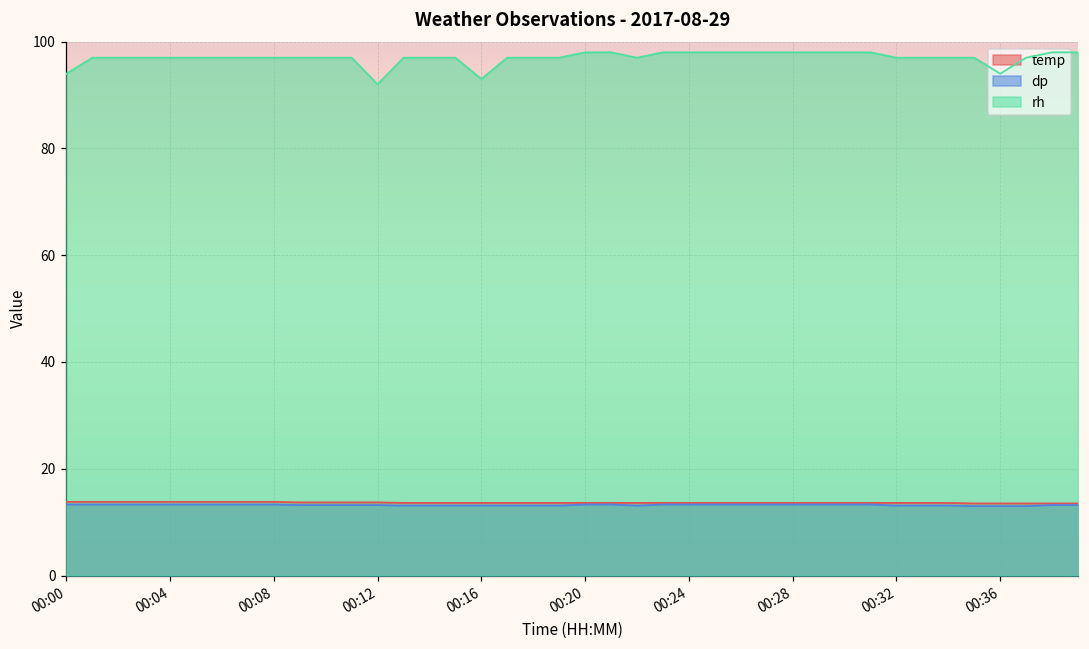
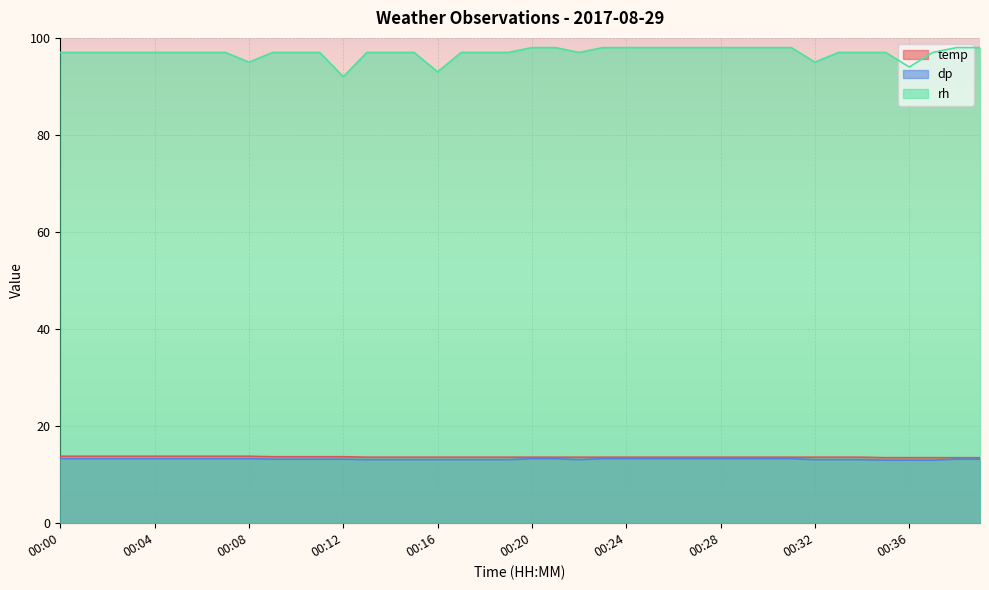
  {
    "rh": {
-     "00:00": 94,
+     "00:00": 97,
      "00:04": 97,
-     "00:08": 97,
+     "00:08": 95,
      "00:12": 92,
      "00:16": 93,
      "00:20": 98,
      "00:24": 98,
      "00:28": 98,
-     "00:32": 97
+     "00:32": 95
    }
  }
